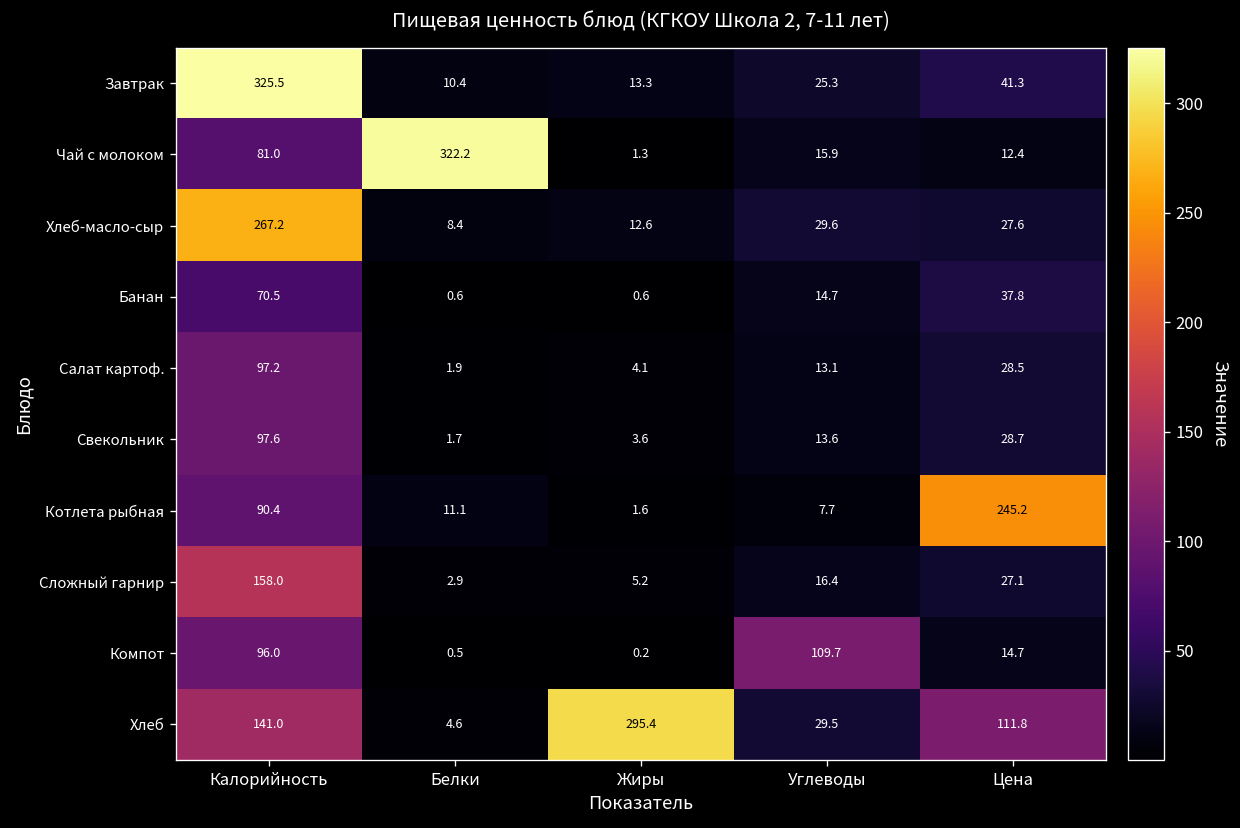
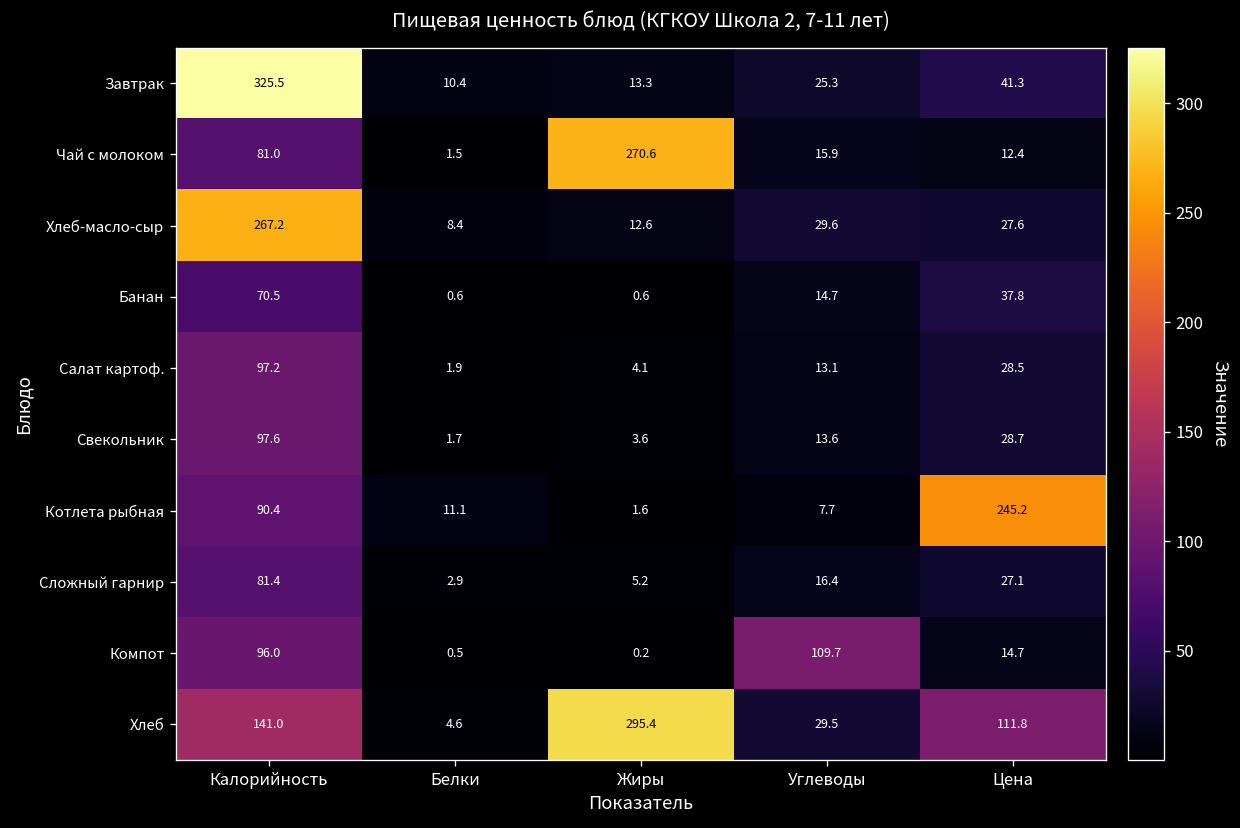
  {
    "Завтрак": {
      "Калорийность": 325.5,
      "Белки": 10.4,
      "Жиры": 13.3,
      "Углеводы": 25.3,
      "Цена": 41.3
    },
    "Чай с молоком": {
      "Калорийность": 81.0,
-     "Белки": 322.2,
-     "Жиры": 1.3,
+     "Белки": 1.5,
+     "Жиры": 270.6,
      "Углеводы": 15.9,
      "Цена": 12.4
    },
    "Хлеб-масло-сыр": {
      "Калорийность": 267.2,
      "Белки": 8.4,
      "Жиры": 12.6,
      "Углеводы": 29.6,
      "Цена": 27.6
    },
    "Банан": {
      "Калорийность": 70.5,
      "Белки": 0.6,
      "Жиры": 0.6,
      "Углеводы": 14.7,
      "Цена": 37.8
    },
    "Салат картоф.": {
      "Калорийность": 97.2,
      "Белки": 1.9,
      "Жиры": 4.1,
      "Углеводы": 13.1,
      "Цена": 28.5
    },
    "Свекольник": {
      "Калорийность": 97.6,
      "Белки": 1.7,
      "Жиры": 3.6,
      "Углеводы": 13.6,
      "Цена": 28.7
    },
    "Котлета рыбная": {
      "Калорийность": 90.4,
      "Белки": 11.1,
      "Жиры": 1.6,
      "Углеводы": 7.7,
      "Цена": 245.2
    },
    "Сложный гарнир": {
-     "Калорийность": 158.0,
+     "Калорийность": 81.4,
      "Белки": 2.9,
      "Жиры": 5.2,
      "Углеводы": 16.4,
      "Цена": 27.1
    },
    "Компот": {
      "Калорийность": 96.0,
      "Белки": 0.5,
      "Жиры": 0.2,
      "Углеводы": 109.7,
      "Цена": 14.7
    },
    "Хлеб": {
      "Калорийность": 141.0,
      "Белки": 4.6,
      "Жиры": 295.4,
      "Углеводы": 29.5,
      "Цена": 111.8
    }
  }
